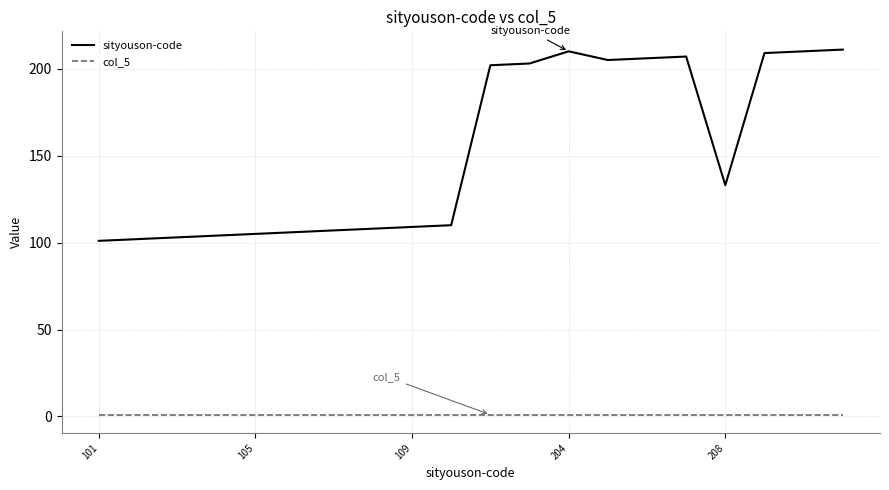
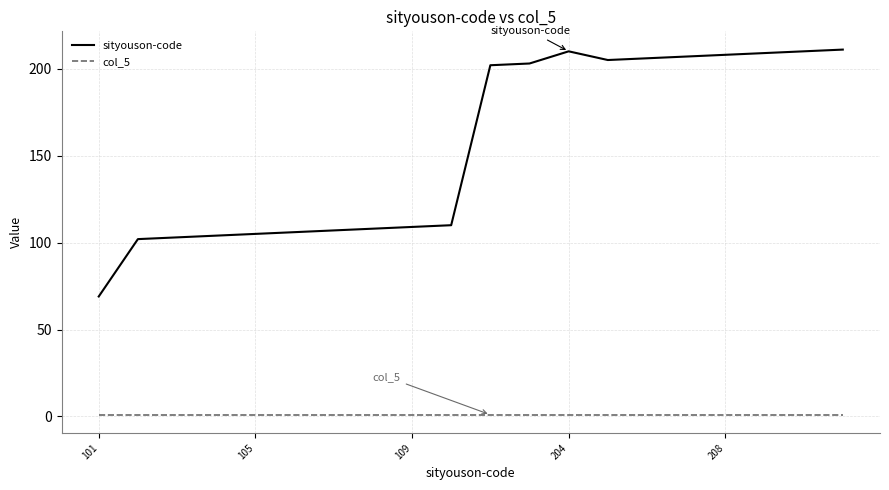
  {
    "sityouson-code": {
-     "101": 101,
+     "101": 69,
      "105": 105,
      "109": 109,
      "204": 210,
-     "208": 133
+     "208": 208
    },
    "col_5": {
      "101": 1,
      "105": 1,
      "204": 1,
      "208": 1
    }
  }
